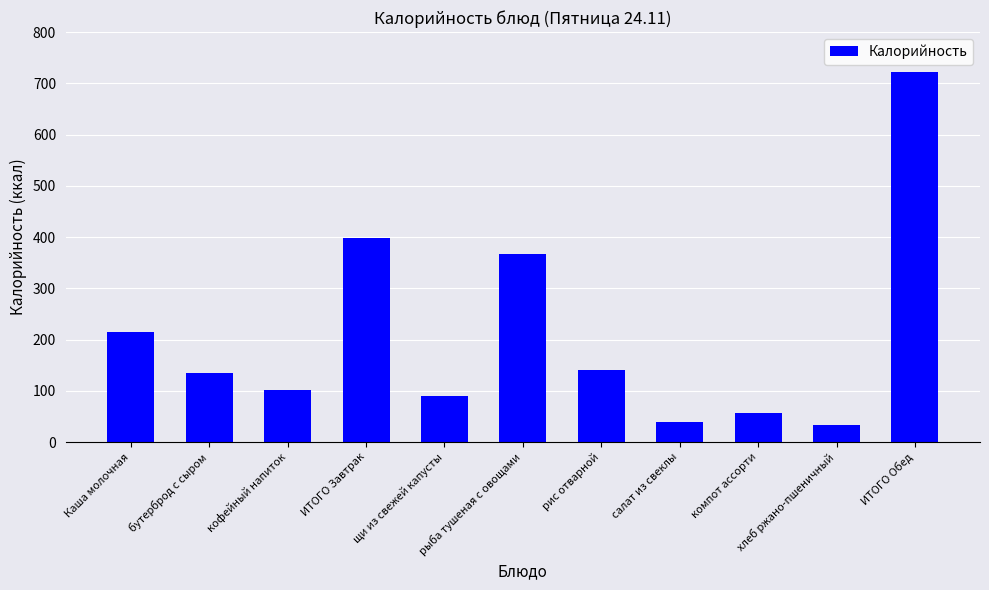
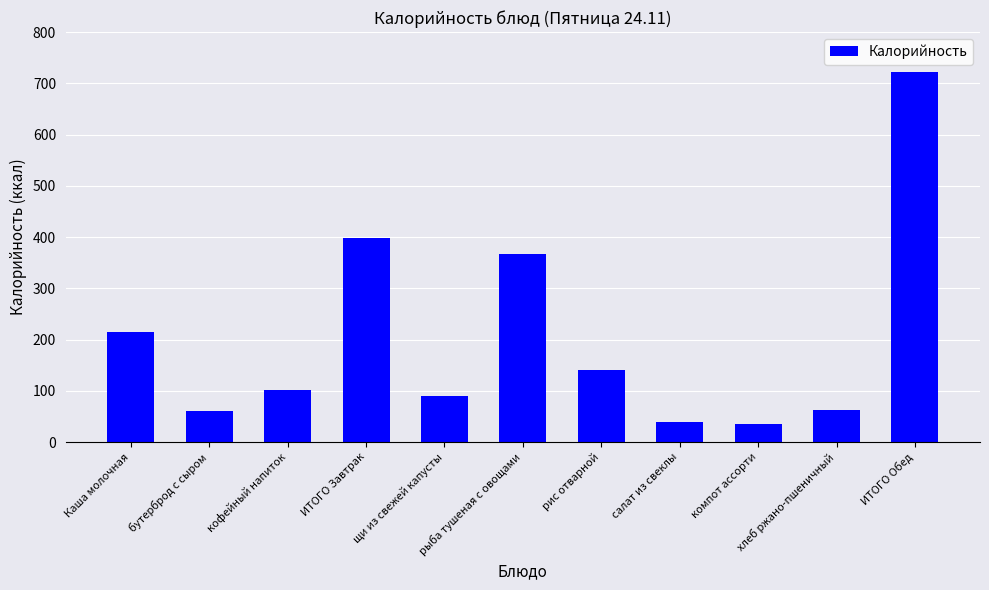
  {
    "Каша молочная": 210,
-   "бутерброд с сыром": 140,
+   "бутерброд с сыром": 60,
    "кофейный напиток": 100,
    "ИТОГО Завтрак": 400,
    "щи из свежей капусты": 90,
    "рыба тушеная с овощами": 370,
    "рис отварной": 140,
    "салат из свеклы": 40,
-   "компот ассорти": 60,
-   "хлеб ржано-пшеничный": 30,
+   "компот ассорти": 40,
+   "хлеб ржано-пшеничный": 60,
    "ИТОГО Обед": 720
  }
